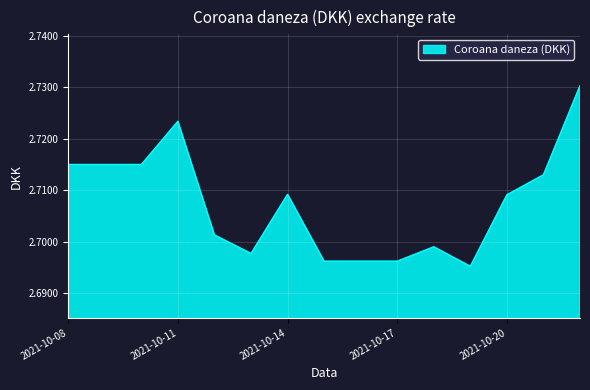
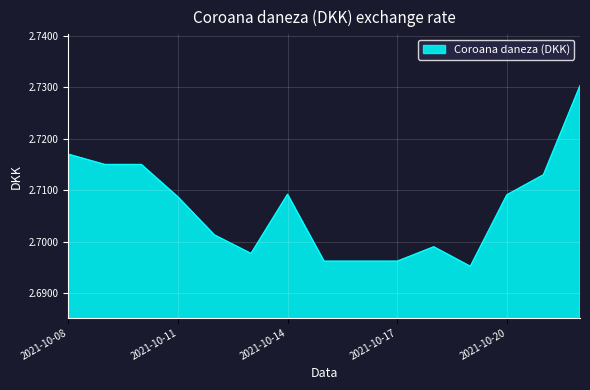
  {
-   "2021-10-08": 2.715,
-   "2021-10-11": 2.723,
+   "2021-10-08": 2.717,
+   "2021-10-11": 2.709,
    "2021-10-14": 2.709,
    "2021-10-17": 2.696,
    "2021-10-20": 2.709
  }
